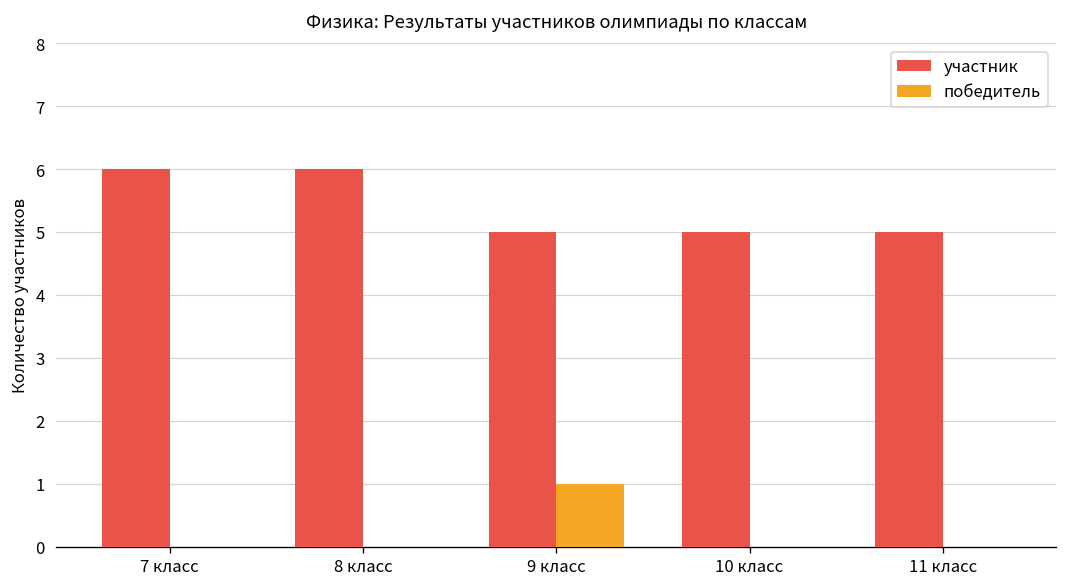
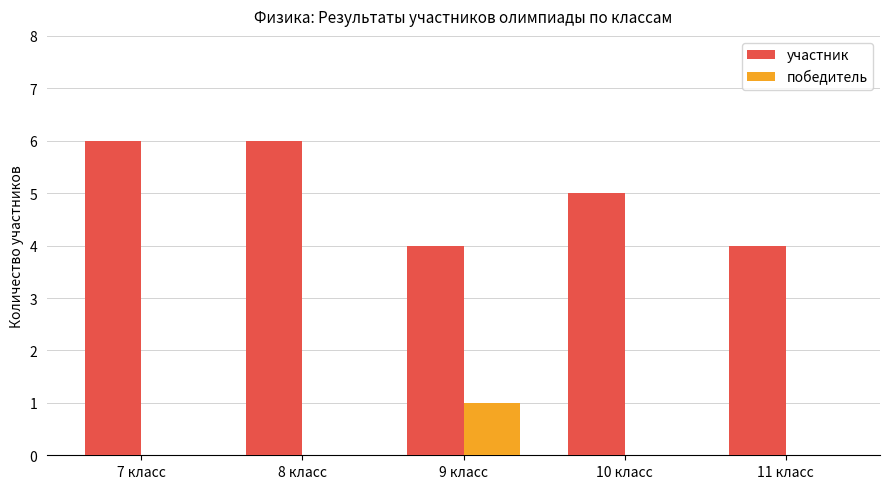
  {
    "участник": {
      "7 класс": 6,
      "8 класс": 6,
-     "9 класс": 5,
+     "9 класс": 4,
      "10 класс": 5,
-     "11 класс": 5
+     "11 класс": 4
    },
    "победитель": {
      "7 класс": 0,
      "8 класс": 0,
      "9 класс": 1,
      "10 класс": 0,
      "11 класс": 0
    }
  }
